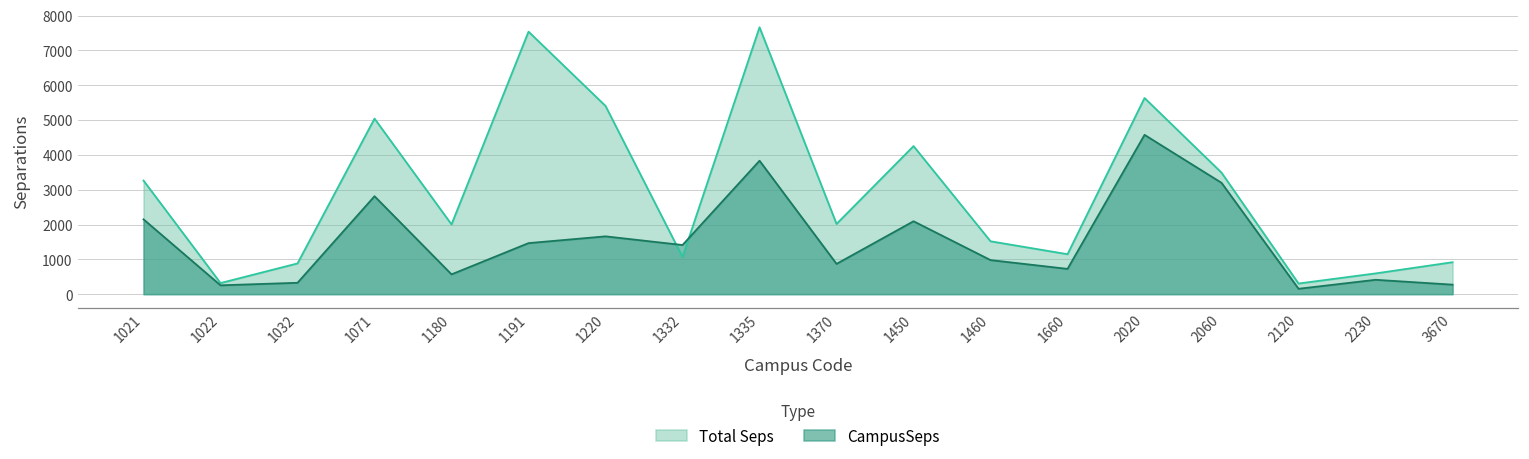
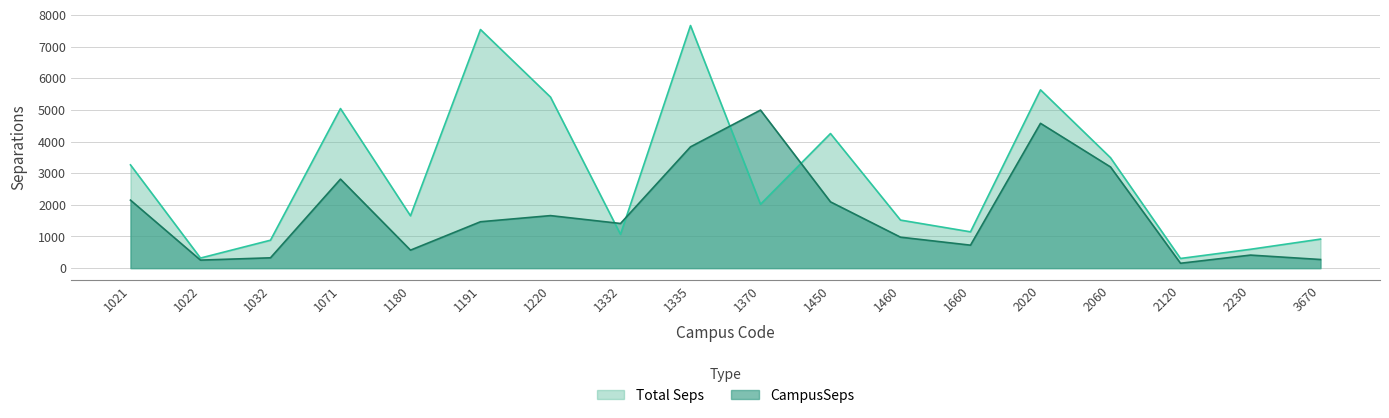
  {
    "Total Seps": {
      "1021": 3300,
      "1032": 900,
      "1071": 5000,
-     "1180": 2000,
+     "1180": 1700,
      "1191": 7500,
      "1220": 5400,
      "1332": 1100,
      "1335": 7700,
      "1370": 2000,
      "1450": 4300,
      "1460": 1500,
      "1660": 1100,
      "2020": 5600,
      "2060": 3500,
      "2120": 300,
      "2230": 600,
      "3670": 900
    },
    "CampusSeps": {
      "1021": 2100,
      "1032": 300,
      "1071": 2800,
      "1180": 600,
      "1191": 1500,
      "1220": 1700,
      "1332": 1400,
      "1335": 3800,
-     "1370": 900,
+     "1370": 5000,
      "1450": 2100,
      "1460": 1000,
      "1660": 700,
      "2020": 4600,
      "2060": 3200,
      "2120": 200,
      "2230": 400,
      "3670": 300
    }
  }
